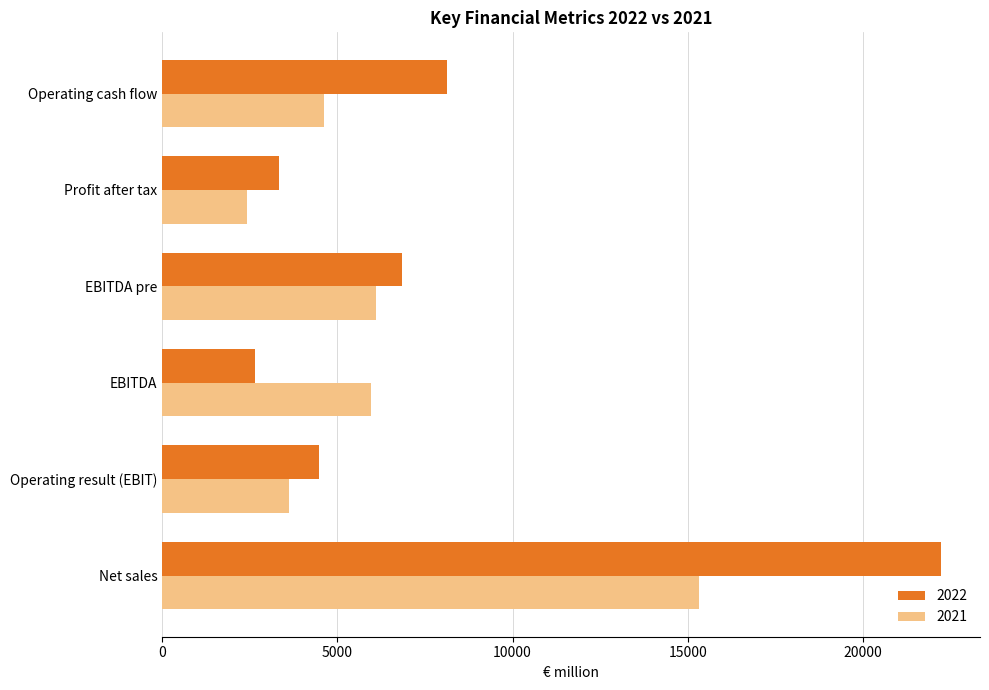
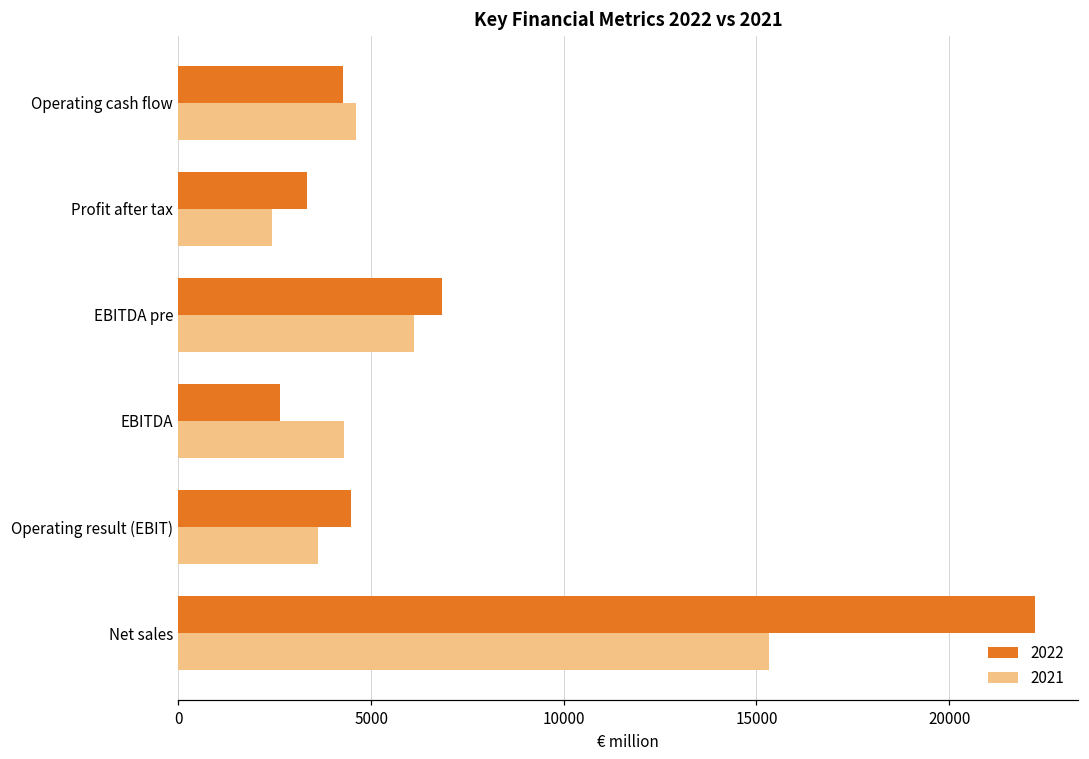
  {
    "2022": {
-     "Operating cash flow": 8100,
+     "Operating cash flow": 4300,
      "Profit after tax": 3300,
      "EBITDA pre": 6800,
      "EBITDA": 2600,
      "Operating result (EBIT)": 4500,
      "Net sales": 22200
    },
    "2021": {
      "Operating cash flow": 4600,
      "Profit after tax": 2400,
      "EBITDA pre": 6100,
-     "EBITDA": 5900,
+     "EBITDA": 4300,
      "Operating result (EBIT)": 3600,
      "Net sales": 15300
    }
  }
